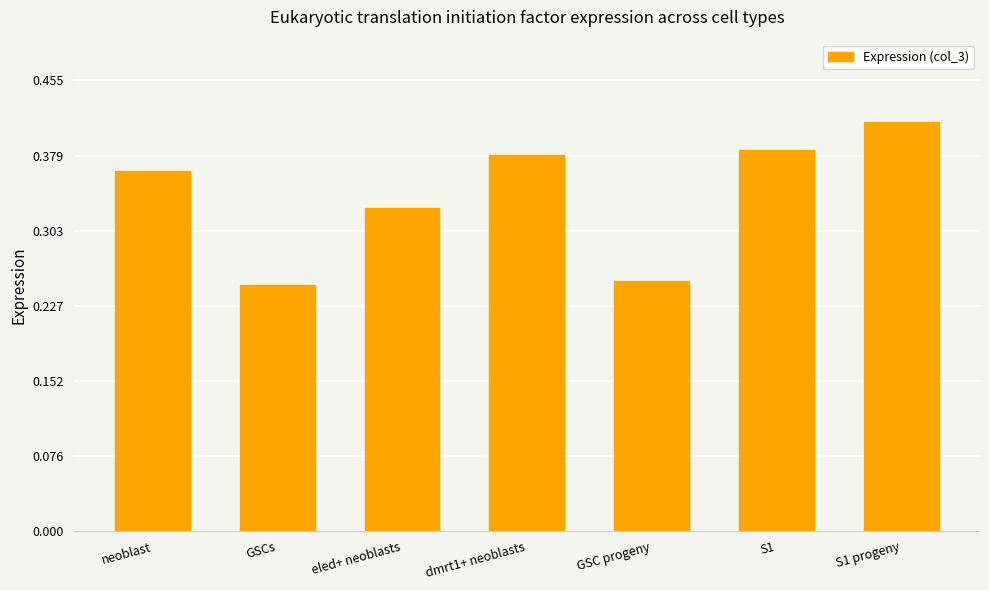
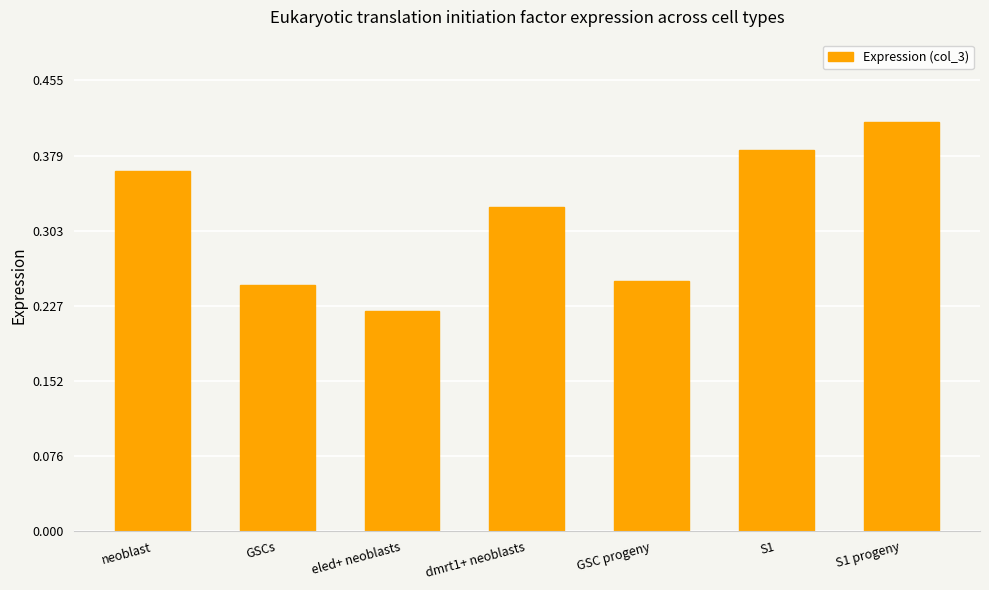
  {
    "neoblast": 0.36,
    "GSCs": 0.25,
-   "eled+ neoblasts": 0.33,
-   "dmrt1+ neoblasts": 0.38,
+   "eled+ neoblasts": 0.22,
+   "dmrt1+ neoblasts": 0.33,
    "GSC progeny": 0.25,
    "S1": 0.38,
    "S1 progeny": 0.41
  }
